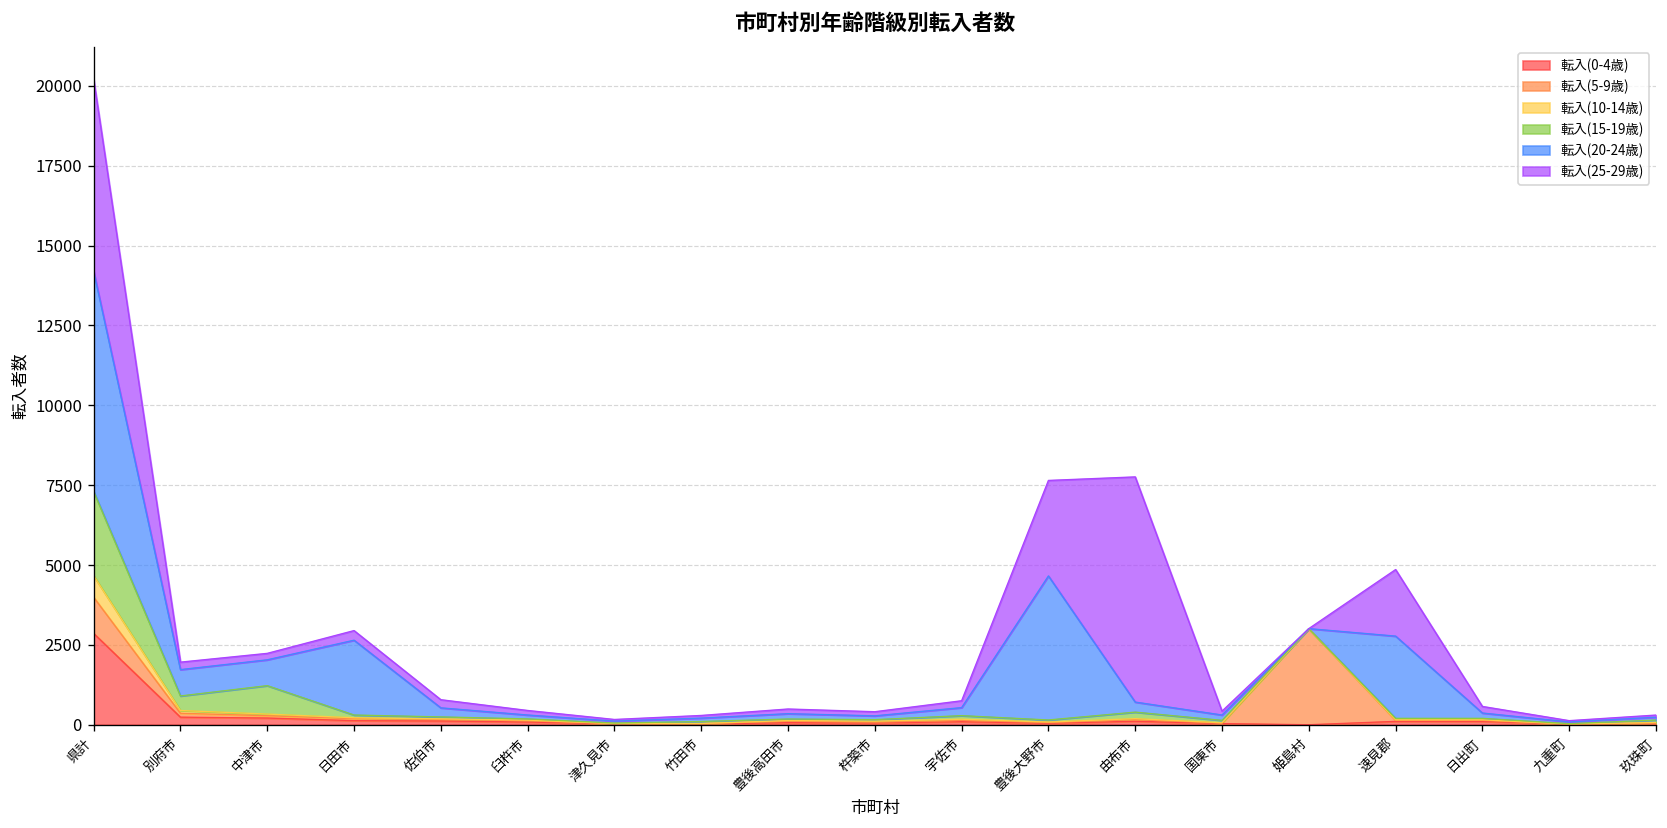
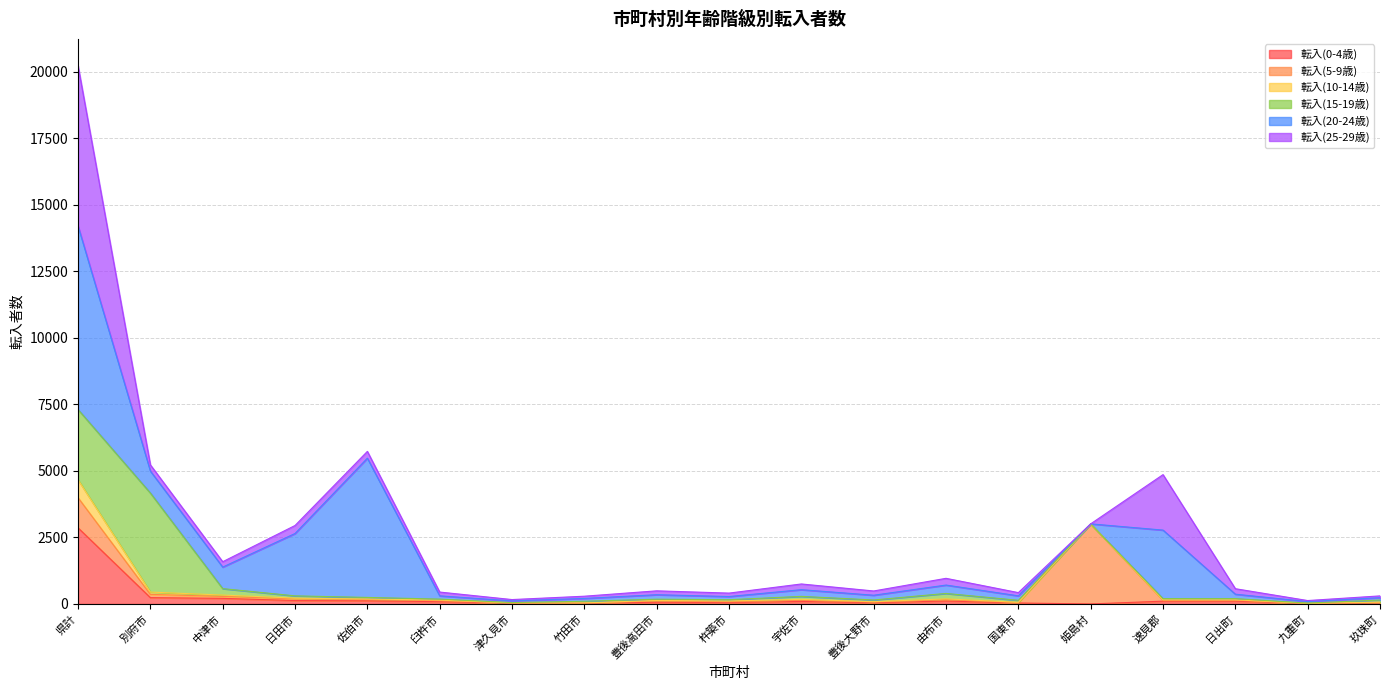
  {
    "転入(0-4歳)": {
      "県計": 2900,
      "別府市": 200,
      "姫島村": 0
    },
    "転入(5-9歳)": {
      "県計": 1100
    },
    "転入(10-14歳)": {
      "県計": 700
    },
    "転入(15-19歳)": {
      "県計": 2600,
-     "別府市": 500,
-     "中津市": 900,
+     "別府市": 3700,
+     "中津市": 200,
      "宇佐市": 100,
      "由布市": 200
    },
    "転入(20-24歳)": {
      "県計": 6900,
      "別府市": 800,
      "中津市": 800,
      "日田市": 2300,
-     "佐伯市": 300,
+     "佐伯市": 5200,
      "臼杵市": 100,
      "豊後高田市": 200,
      "杵築市": 100,
      "宇佐市": 300,
-     "豊後大野市": 4500,
+     "豊後大野市": 200,
      "由布市": 300,
      "国東市": 200,
      "速見郡": 2600,
      "日出町": 200
    },
    "転入(25-29歳)": {
      "県計": 6000,
      "別府市": 200,
      "中津市": 200,
      "日田市": 300,
      "佐伯市": 300,
      "臼杵市": 100,
      "豊後高田市": 100,
      "杵築市": 100,
      "宇佐市": 200,
-     "豊後大野市": 3000,
-     "由布市": 7100,
+     "豊後大野市": 200,
+     "由布市": 300,
      "国東市": 100,
      "速見郡": 2100,
      "日出町": 200
    }
  }
